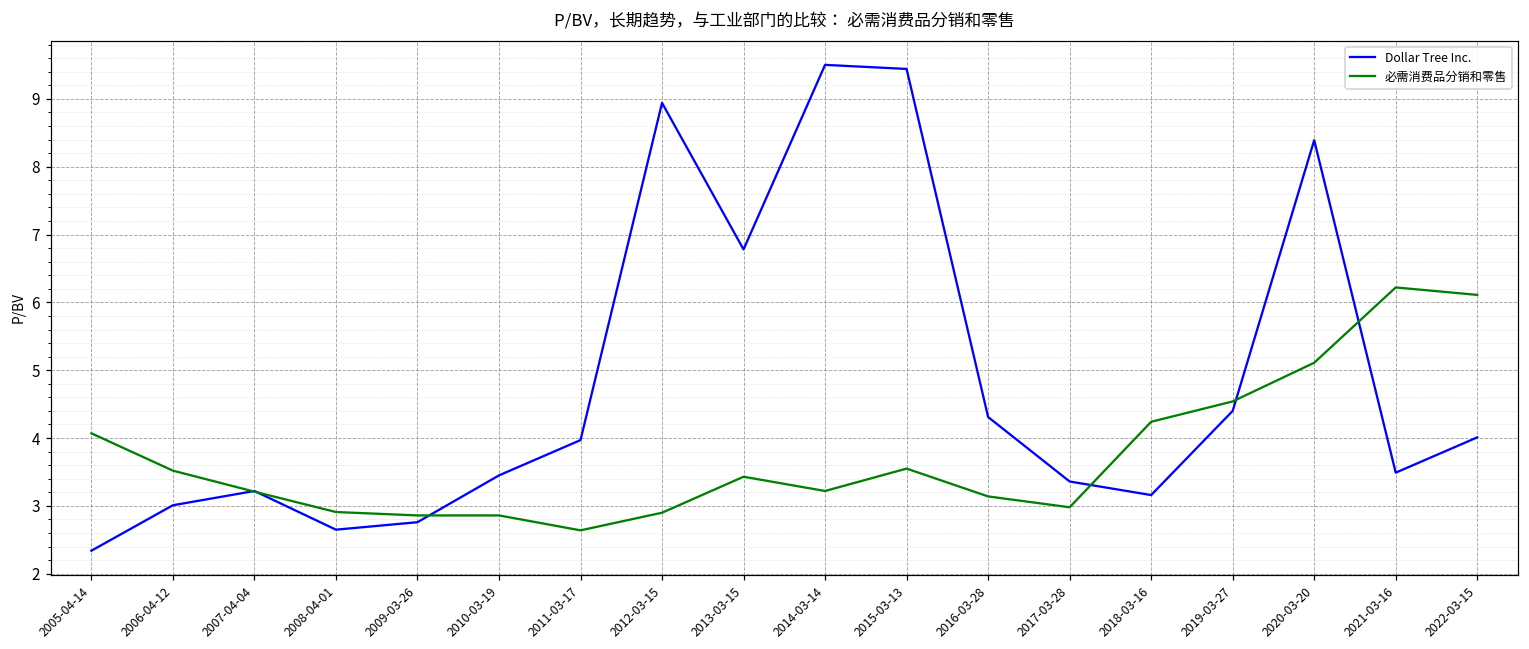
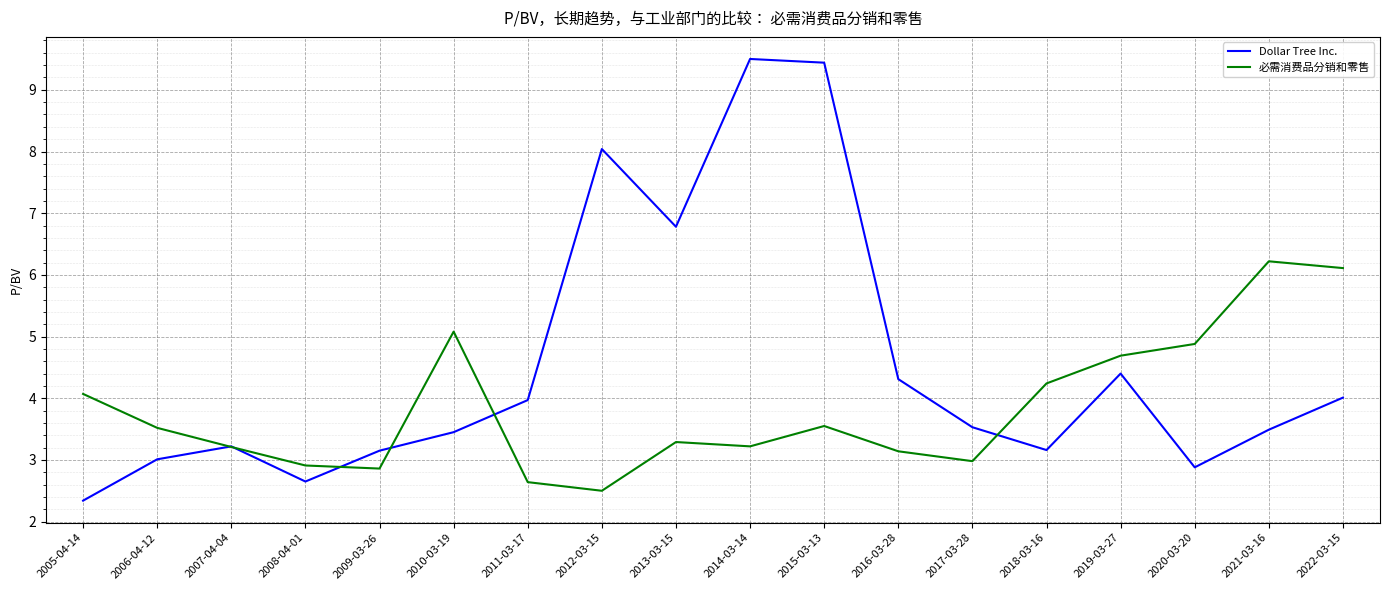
  {
    "Dollar Tree Inc.": {
      "2005-04-14": 2.3,
      "2006-04-12": 3.0,
      "2008-04-01": 2.7,
-     "2009-03-26": 2.8,
+     "2009-03-26": 3.2,
      "2010-03-19": 3.5,
      "2011-03-17": 4.0,
-     "2012-03-15": 8.9,
+     "2012-03-15": 8.0,
      "2013-03-15": 6.8,
      "2014-03-14": 9.5,
      "2015-03-13": 9.4,
      "2016-03-28": 4.3,
-     "2017-03-28": 3.4,
+     "2017-03-28": 3.5,
      "2018-03-16": 3.2,
      "2019-03-27": 4.4,
-     "2020-03-20": 8.4,
+     "2020-03-20": 2.9,
      "2021-03-16": 3.5,
      "2022-03-15": 4.0
    },
    "必需消费品分销和零售": {
      "2005-04-14": 4.1,
      "2006-04-12": 3.5,
      "2008-04-01": 2.9,
      "2009-03-26": 2.9,
-     "2010-03-19": 2.9,
+     "2010-03-19": 5.1,
      "2011-03-17": 2.6,
-     "2012-03-15": 2.9,
-     "2013-03-15": 3.4,
+     "2012-03-15": 2.5,
+     "2013-03-15": 3.3,
      "2014-03-14": 3.2,
      "2015-03-13": 3.6,
      "2016-03-28": 3.1,
      "2017-03-28": 3.0,
      "2018-03-16": 4.2,
-     "2019-03-27": 4.5,
-     "2020-03-20": 5.1,
+     "2019-03-27": 4.7,
+     "2020-03-20": 4.9,
      "2021-03-16": 6.2,
      "2022-03-15": 6.1
    }
  }
